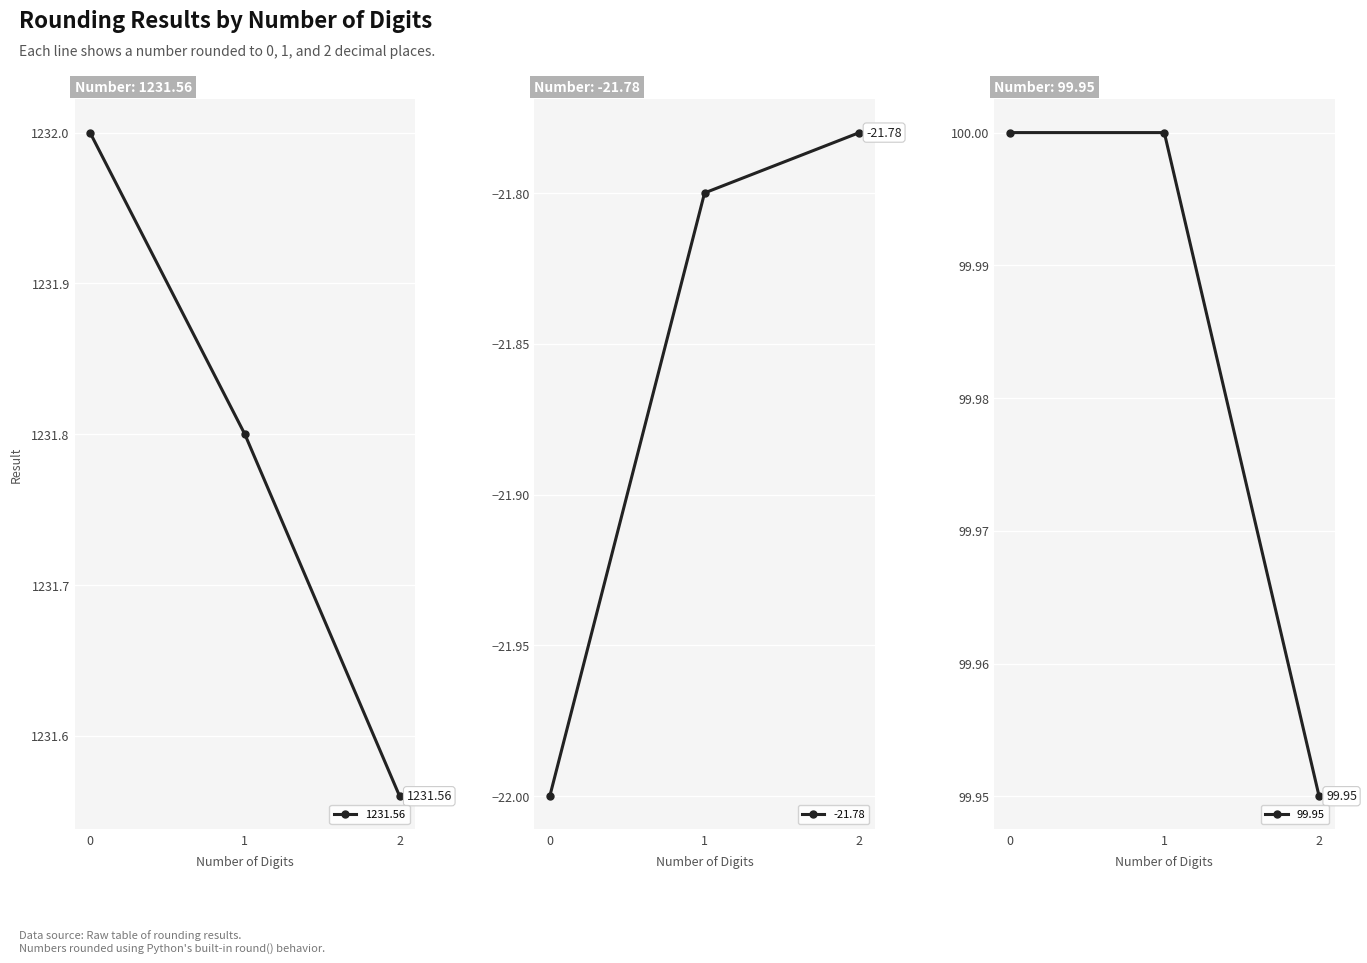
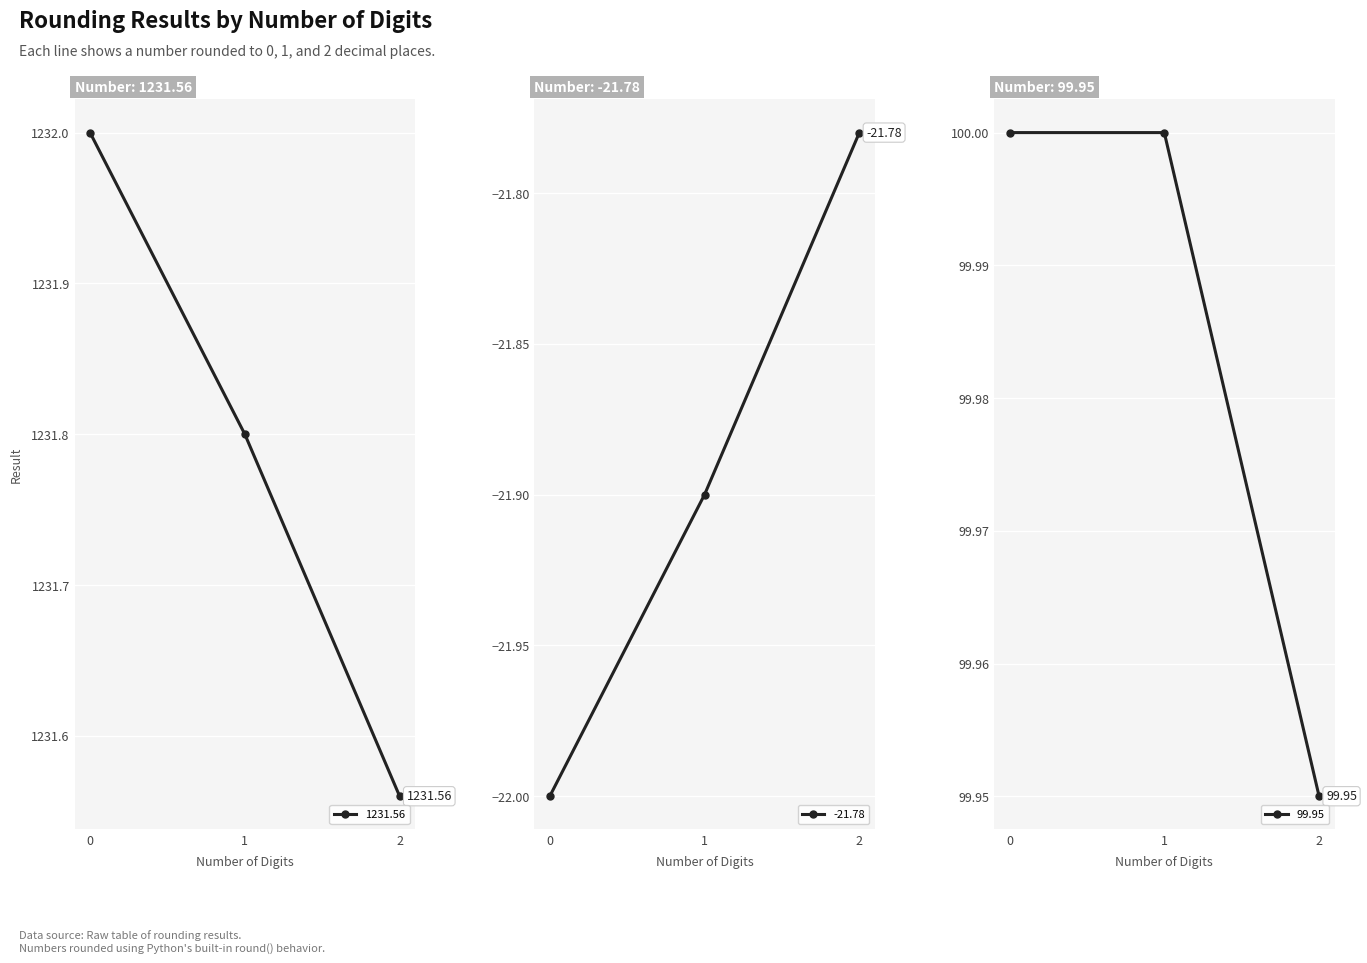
  {
    "Number: 1231.56": {
      "0": 1232.000,
      "1": 1231.800
    },
    "Number: -21.78": {
      "0": -22.0,
-     "1": -21.8
+     "1": -21.9
    },
    "Number: 99.95": {
      "0": 100.0000,
      "1": 100.0000
    }
  }
